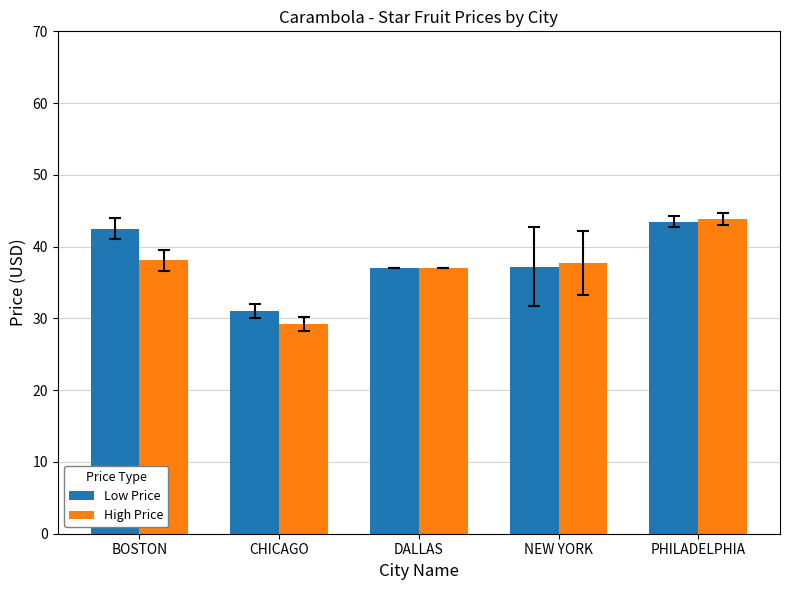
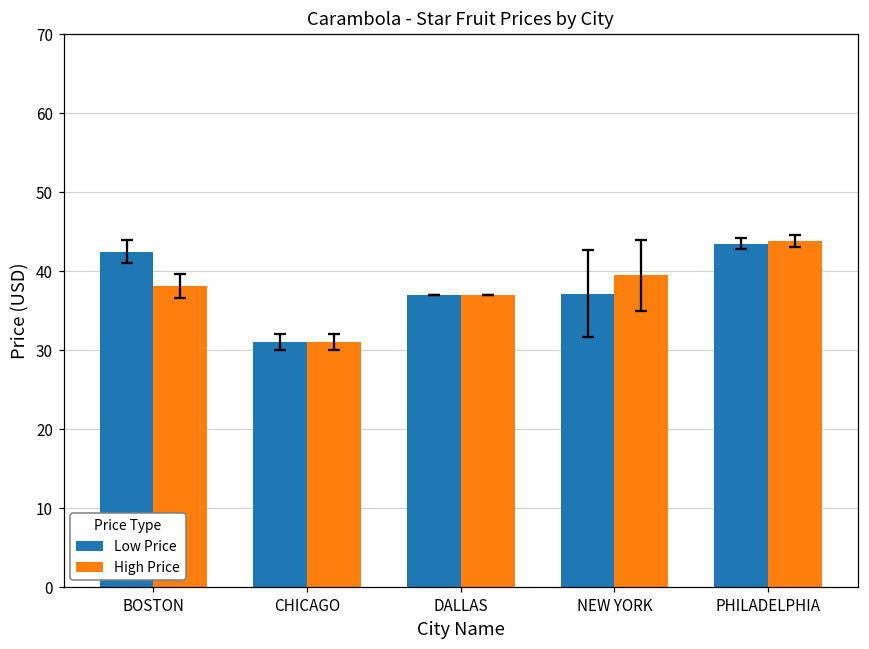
  {
    "High Price": {
      "BOSTON": 38,
-     "CHICAGO": 29,
+     "CHICAGO": 31,
      "DALLAS": 37,
-     "NEW YORK": 38,
+     "NEW YORK": 40,
      "PHILADELPHIA": 44
    }
  }
